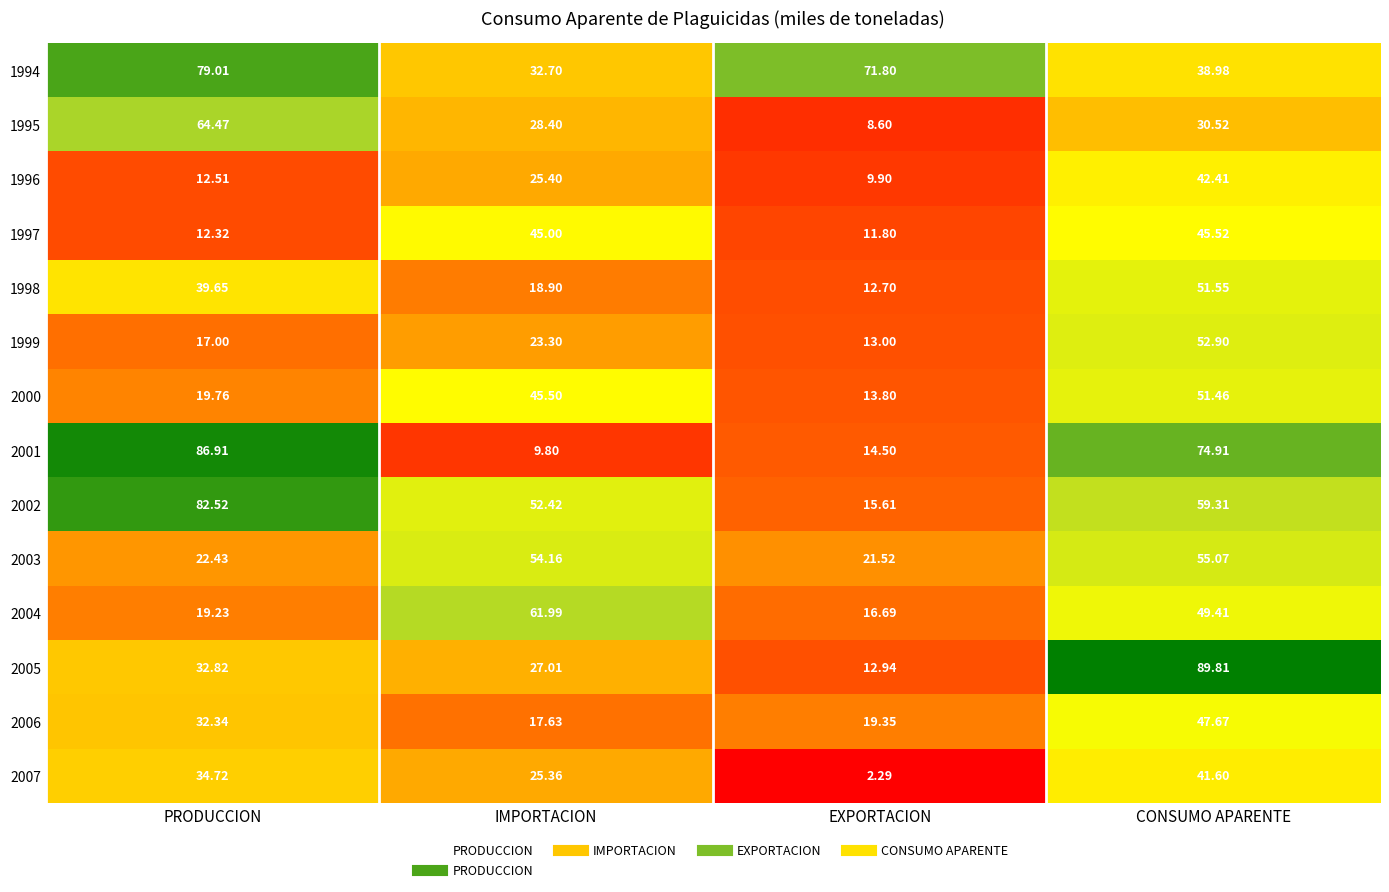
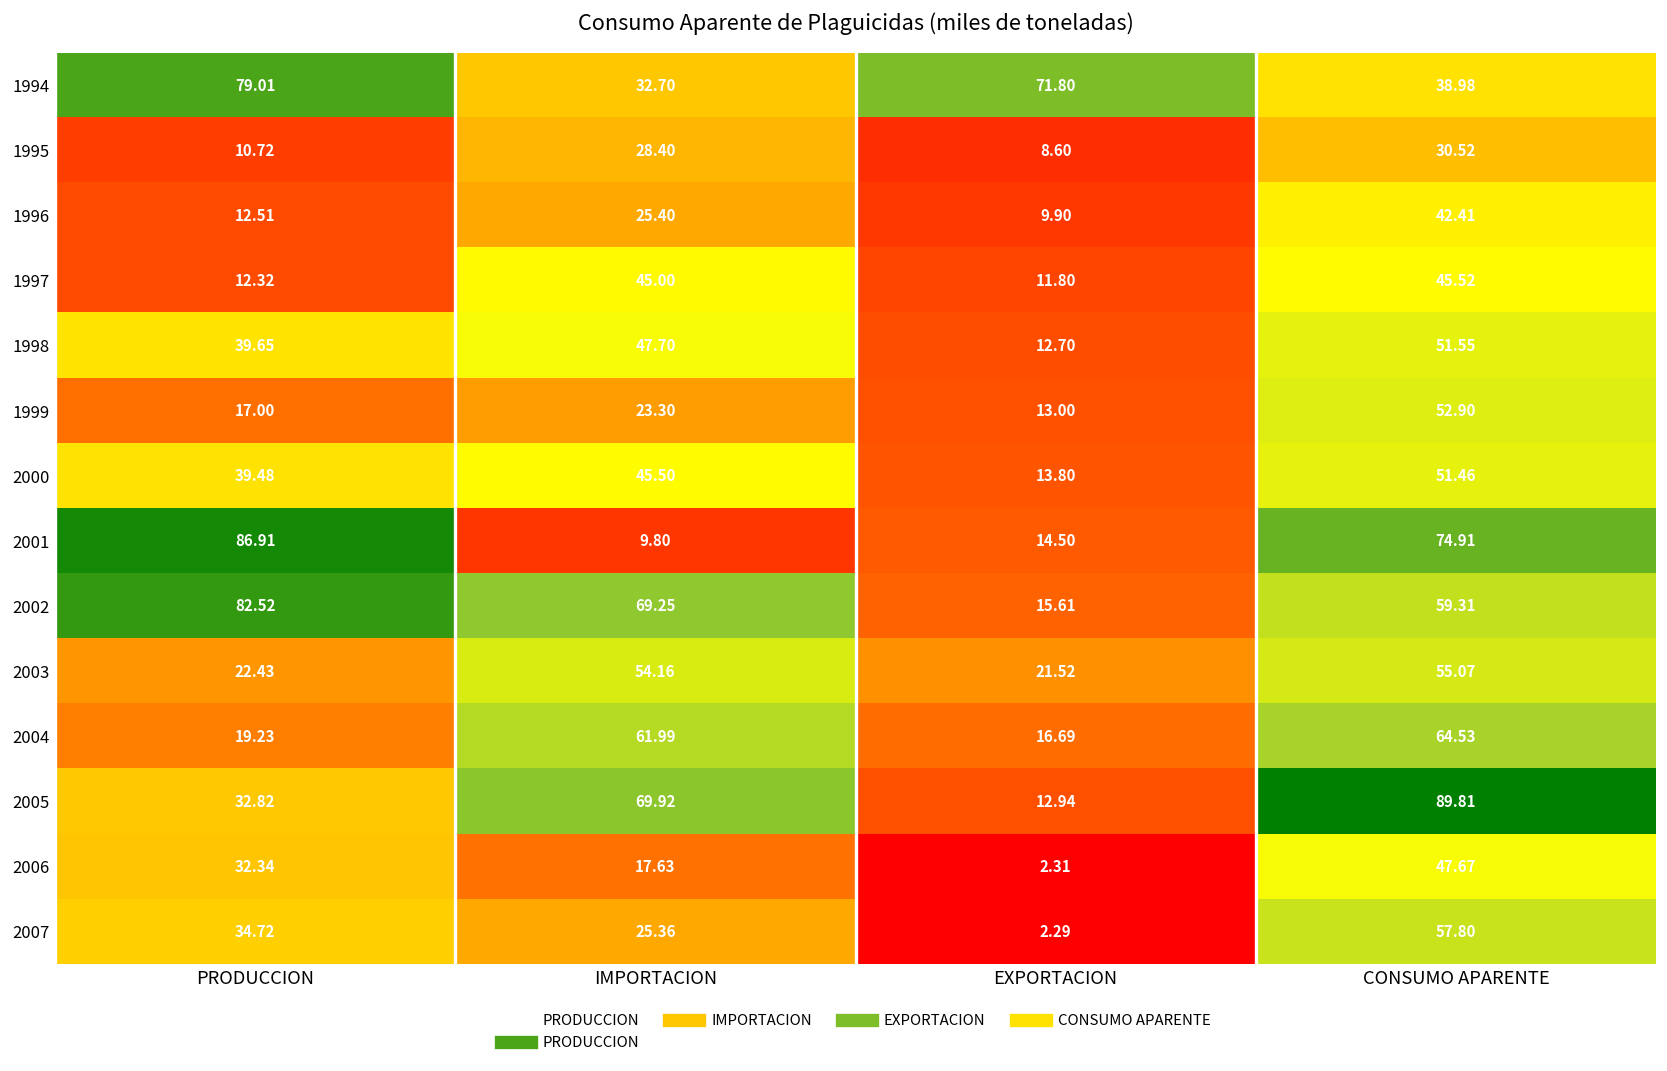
  {
    "1994": {
      "PRODUCCION": 79.01,
      "IMPORTACION": 32.70,
      "EXPORTACION": 71.80,
      "CONSUMO APARENTE": 38.98
    },
    "1995": {
-     "PRODUCCION": 64.47,
+     "PRODUCCION": 10.72,
      "IMPORTACION": 28.40,
      "EXPORTACION": 8.60,
      "CONSUMO APARENTE": 30.52
    },
    "1996": {
      "PRODUCCION": 12.51,
      "IMPORTACION": 25.40,
      "EXPORTACION": 9.90,
      "CONSUMO APARENTE": 42.41
    },
    "1997": {
      "PRODUCCION": 12.32,
      "IMPORTACION": 45.00,
      "EXPORTACION": 11.80,
      "CONSUMO APARENTE": 45.52
    },
    "1998": {
      "PRODUCCION": 39.65,
-     "IMPORTACION": 18.90,
+     "IMPORTACION": 47.70,
      "EXPORTACION": 12.70,
      "CONSUMO APARENTE": 51.55
    },
    "1999": {
      "PRODUCCION": 17.00,
      "IMPORTACION": 23.30,
      "EXPORTACION": 13.00,
      "CONSUMO APARENTE": 52.90
    },
    "2000": {
-     "PRODUCCION": 19.76,
+     "PRODUCCION": 39.48,
      "IMPORTACION": 45.50,
      "EXPORTACION": 13.80,
      "CONSUMO APARENTE": 51.46
    },
    "2001": {
      "PRODUCCION": 86.91,
      "IMPORTACION": 9.80,
      "EXPORTACION": 14.50,
      "CONSUMO APARENTE": 74.91
    },
    "2002": {
      "PRODUCCION": 82.52,
-     "IMPORTACION": 52.42,
+     "IMPORTACION": 69.25,
      "EXPORTACION": 15.61,
      "CONSUMO APARENTE": 59.31
    },
    "2003": {
      "PRODUCCION": 22.43,
      "IMPORTACION": 54.16,
      "EXPORTACION": 21.52,
      "CONSUMO APARENTE": 55.07
    },
    "2004": {
      "PRODUCCION": 19.23,
      "IMPORTACION": 61.99,
      "EXPORTACION": 16.69,
-     "CONSUMO APARENTE": 49.41
+     "CONSUMO APARENTE": 64.53
    },
    "2005": {
      "PRODUCCION": 32.82,
-     "IMPORTACION": 27.01,
+     "IMPORTACION": 69.92,
      "EXPORTACION": 12.94,
      "CONSUMO APARENTE": 89.81
    },
    "2006": {
      "PRODUCCION": 32.34,
      "IMPORTACION": 17.63,
-     "EXPORTACION": 19.35,
+     "EXPORTACION": 2.31,
      "CONSUMO APARENTE": 47.67
    },
    "2007": {
      "PRODUCCION": 34.72,
      "IMPORTACION": 25.36,
      "EXPORTACION": 2.29,
-     "CONSUMO APARENTE": 41.60
+     "CONSUMO APARENTE": 57.80
    }
  }
